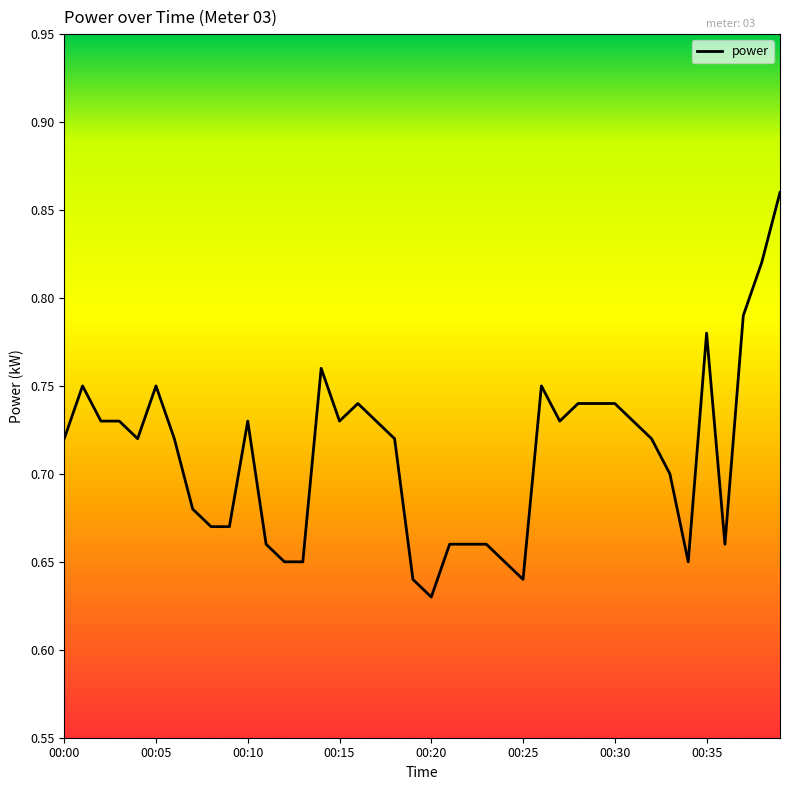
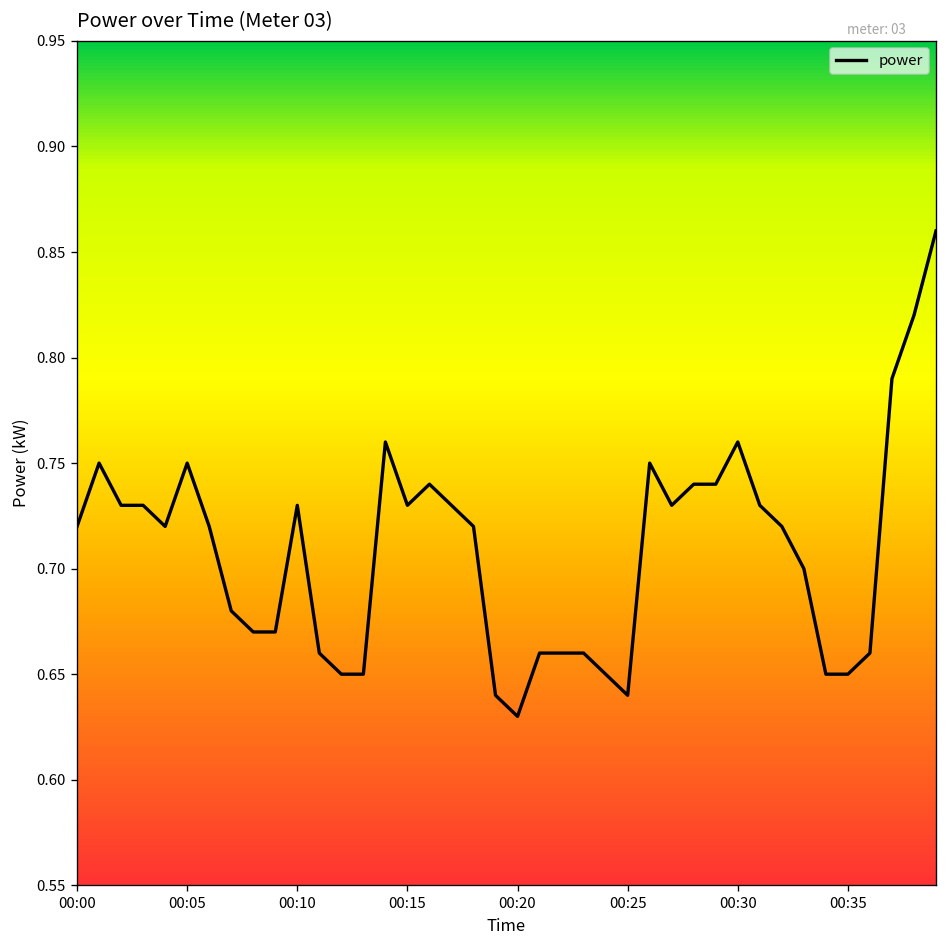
  {
    "00:00": 0.72,
    "00:05": 0.75,
    "00:10": 0.73,
    "00:15": 0.73,
    "00:20": 0.63,
    "00:25": 0.64,
-   "00:30": 0.74,
-   "00:35": 0.78
+   "00:30": 0.76,
+   "00:35": 0.65
  }
